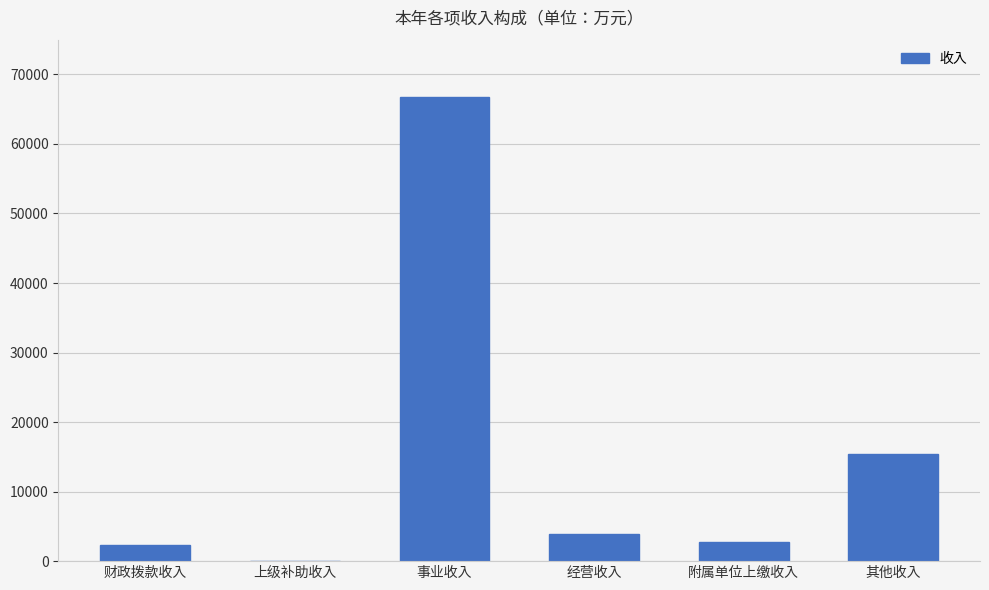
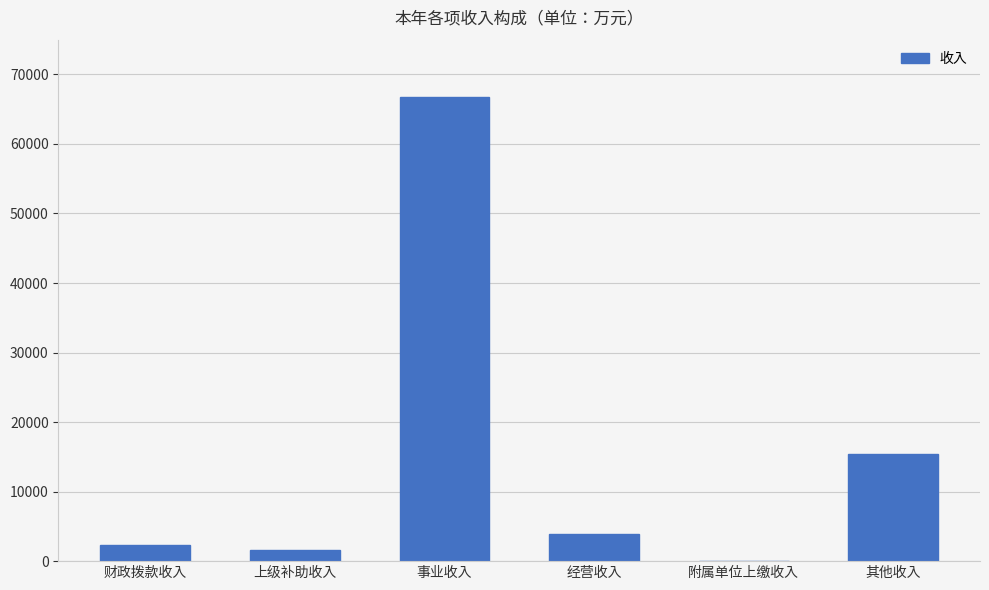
  {
    "财政拨款收入": 2000,
-   "上级补助收入": 0,
+   "上级补助收入": 2000,
    "事业收入": 67000,
    "经营收入": 4000,
-   "附属单位上缴收入": 3000,
+   "附属单位上缴收入": 0,
    "其他收入": 15000
  }
